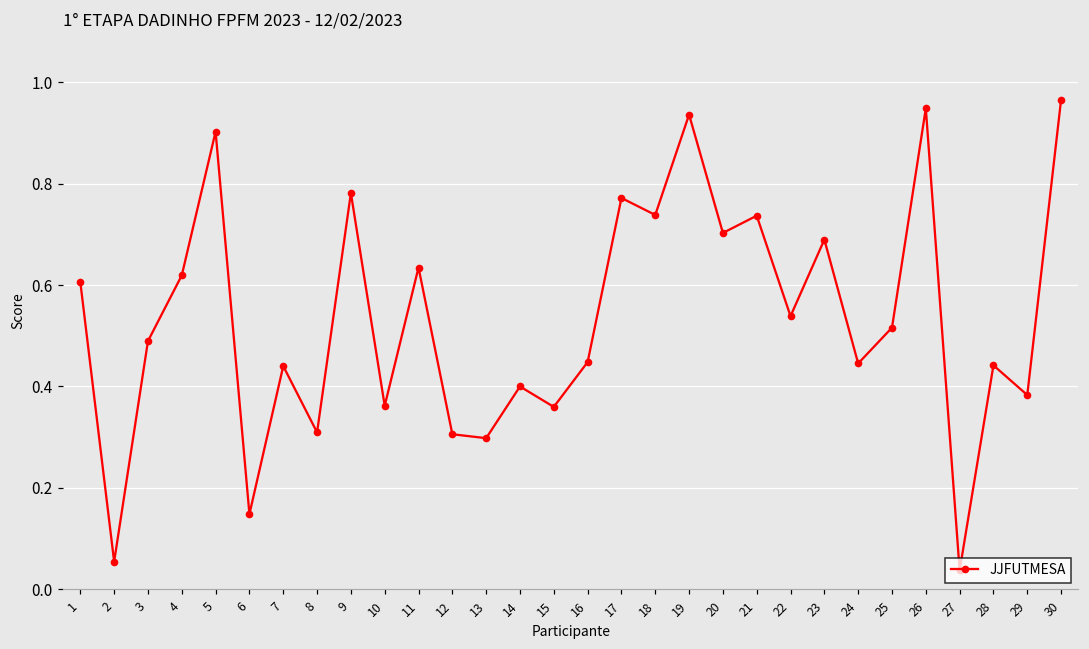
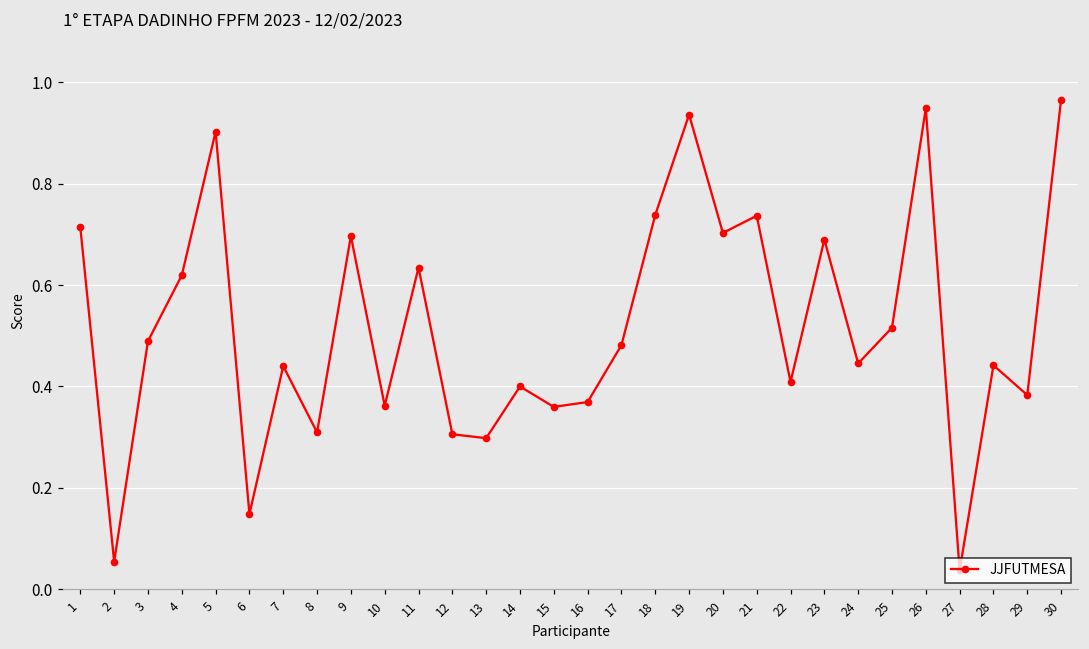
  {
-   "1": 0.61,
+   "1": 0.71,
    "2": 0.05,
    "3": 0.49,
    "4": 0.62,
    "5": 0.90,
    "6": 0.15,
    "7": 0.44,
    "8": 0.31,
-   "9": 0.78,
+   "9": 0.70,
    "10": 0.36,
    "11": 0.63,
    "12": 0.31,
    "13": 0.30,
    "14": 0.40,
    "15": 0.36,
-   "16": 0.45,
-   "17": 0.77,
+   "16": 0.37,
+   "17": 0.48,
    "18": 0.74,
    "19": 0.94,
    "20": 0.70,
    "21": 0.74,
-   "22": 0.54,
+   "22": 0.41,
    "23": 0.69,
    "24": 0.45,
    "25": 0.52,
    "26": 0.95,
    "28": 0.44,
    "29": 0.38,
    "30": 0.97
  }
